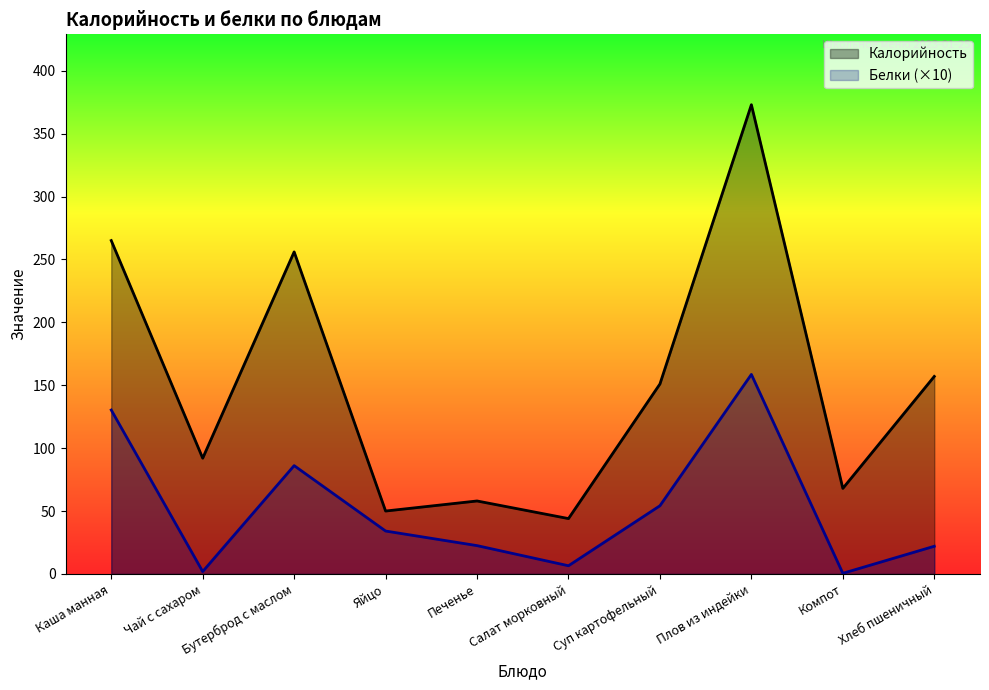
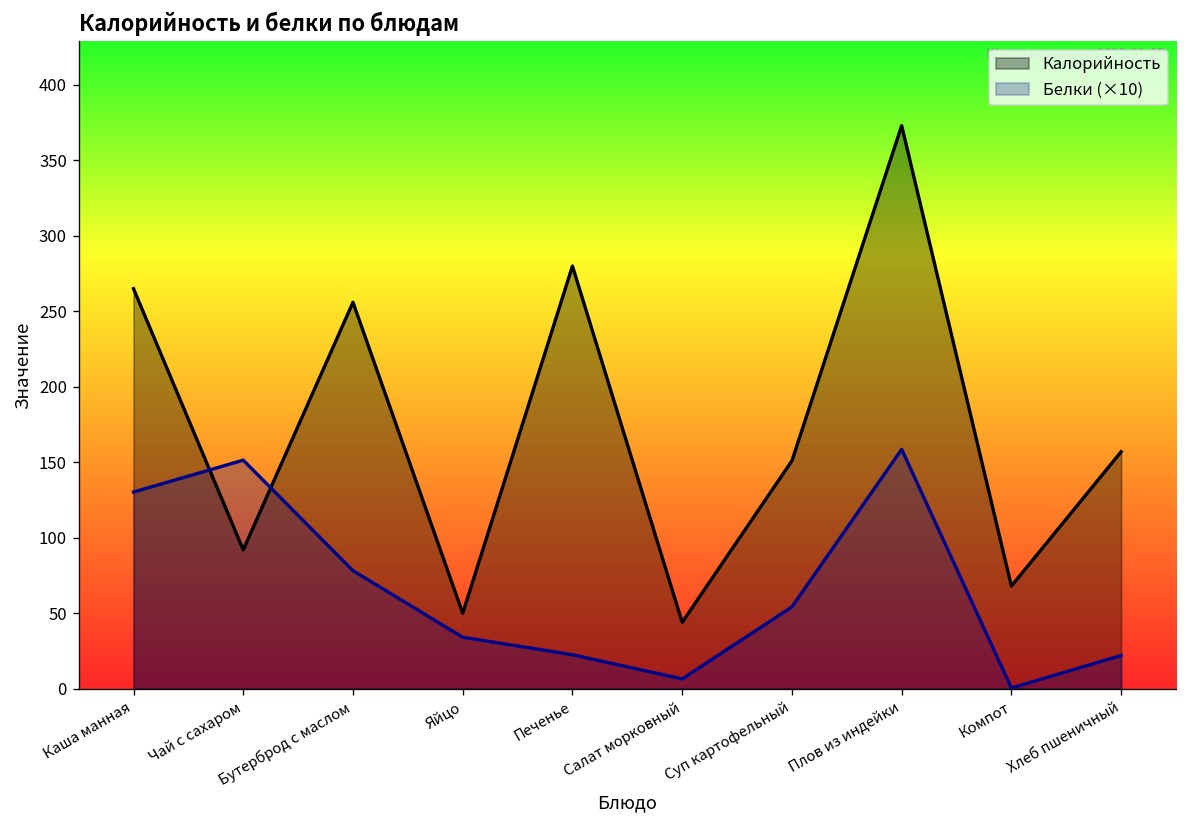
  {
    "Калорийность": {
      "Каша манная": 265,
      "Чай с сахаром": 92,
      "Бутерброд с маслом": 256,
      "Яйцо": 50,
-     "Печенье": 58,
+     "Печенье": 280,
      "Салат морковный": 44,
      "Суп картофельный": 151,
      "Плов из индейки": 373,
      "Компот": 68,
      "Хлеб пшеничный": 157
    },
    "Белки (×10)": {
      "Каша манная": 130,
-     "Чай с сахаром": 2,
-     "Бутерброд с маслом": 86,
+     "Чай с сахаром": 151,
+     "Бутерброд с маслом": 78,
      "Яйцо": 34,
      "Печенье": 23,
      "Салат морковный": 7,
      "Суп картофельный": 54,
      "Плов из индейки": 159,
      "Компот": 1,
      "Хлеб пшеничный": 22
    }
  }
